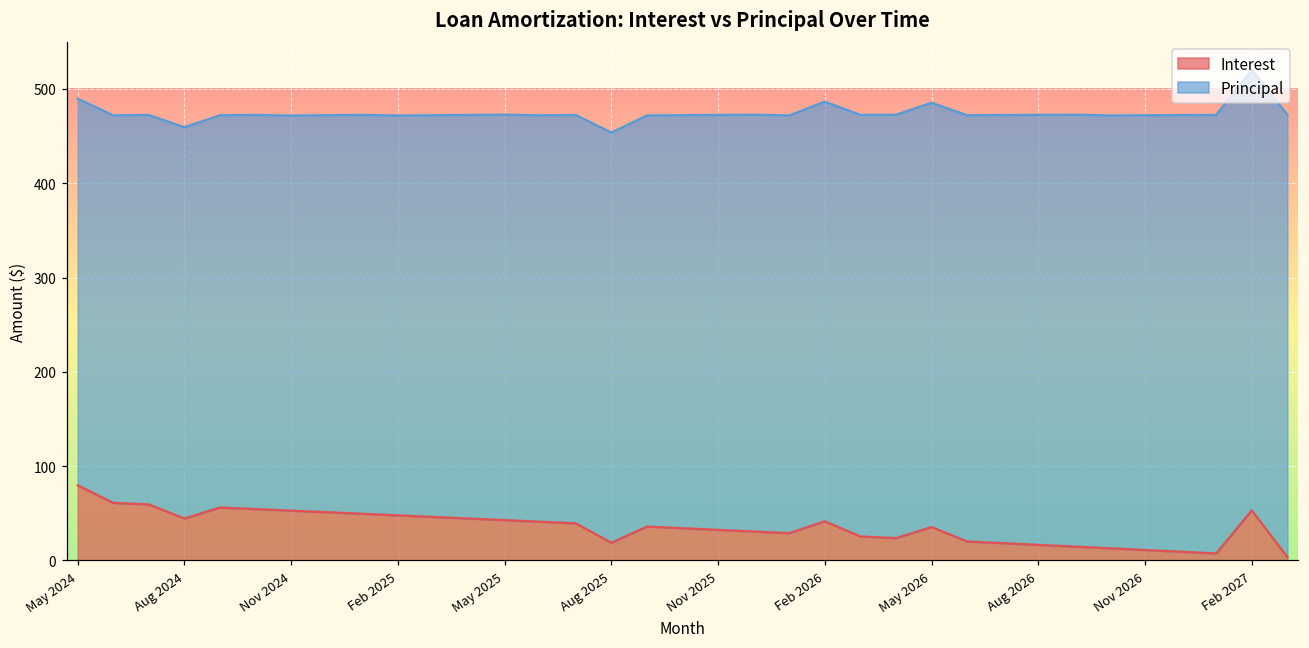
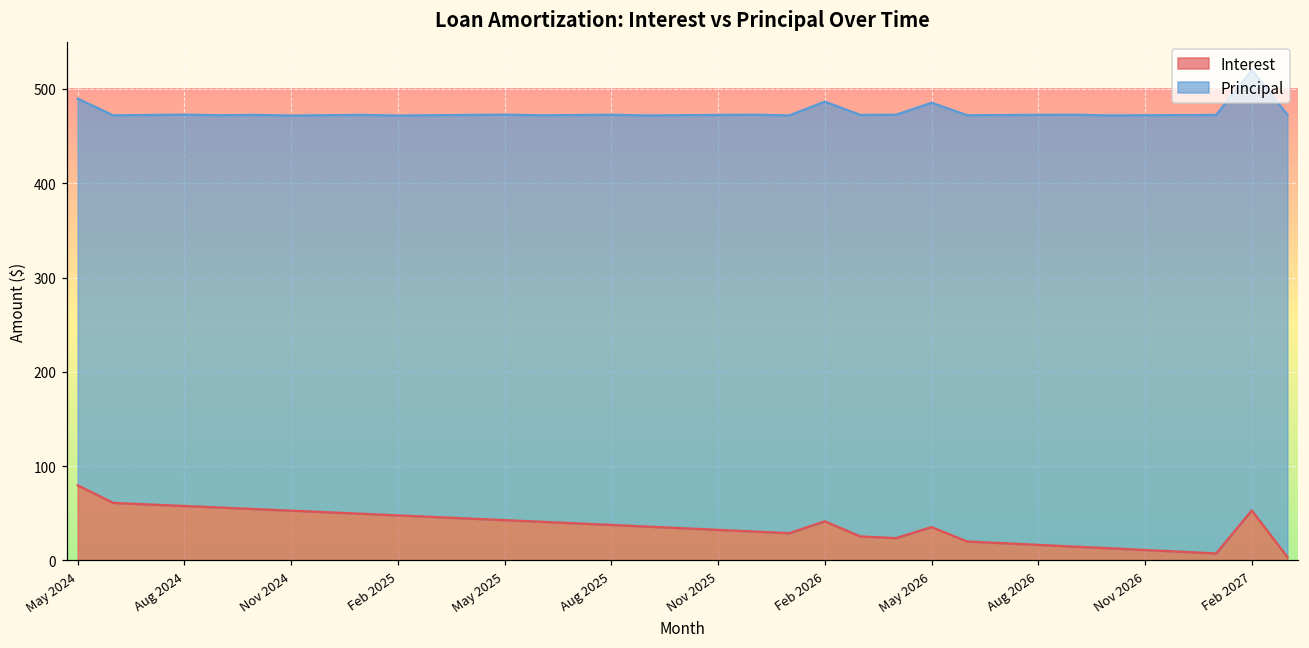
  {
    "Interest": {
      "May 2024": 80,
-     "Aug 2024": 40,
+     "Aug 2024": 60,
      "Nov 2024": 50,
      "Feb 2025": 50,
      "May 2025": 40,
-     "Aug 2025": 20,
+     "Aug 2025": 40,
      "Nov 2025": 30,
      "Feb 2026": 40,
      "May 2026": 40,
      "Aug 2026": 20,
      "Nov 2026": 10,
      "Feb 2027": 50
    },
    "Principal": {
      "May 2024": 410,
      "Aug 2024": 420,
      "Nov 2024": 420,
      "Feb 2025": 420,
      "May 2025": 430,
      "Aug 2025": 440,
      "Nov 2025": 440,
      "Feb 2026": 450,
      "May 2026": 450,
      "Aug 2026": 460,
      "Nov 2026": 460
    }
  }
